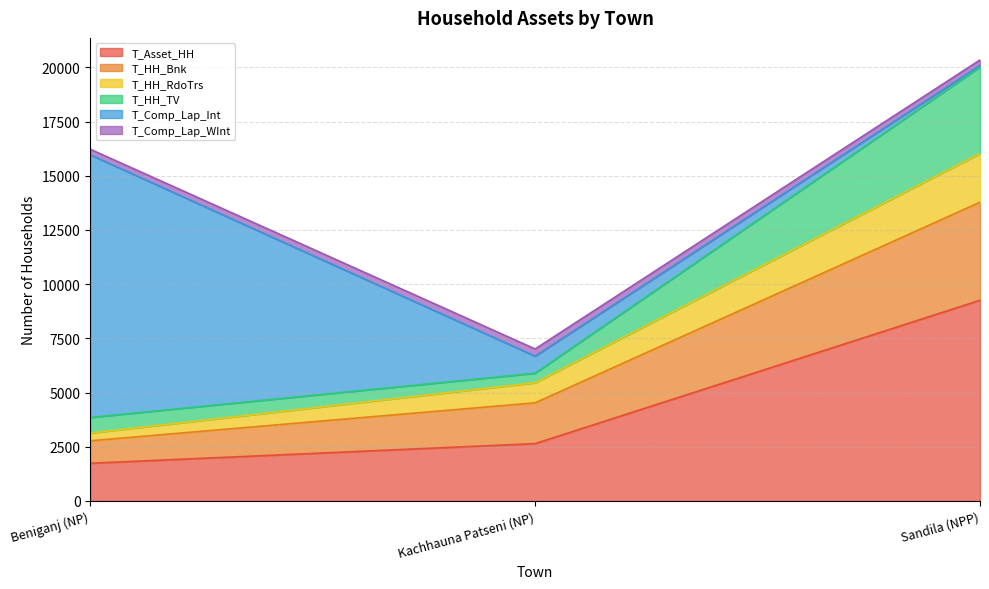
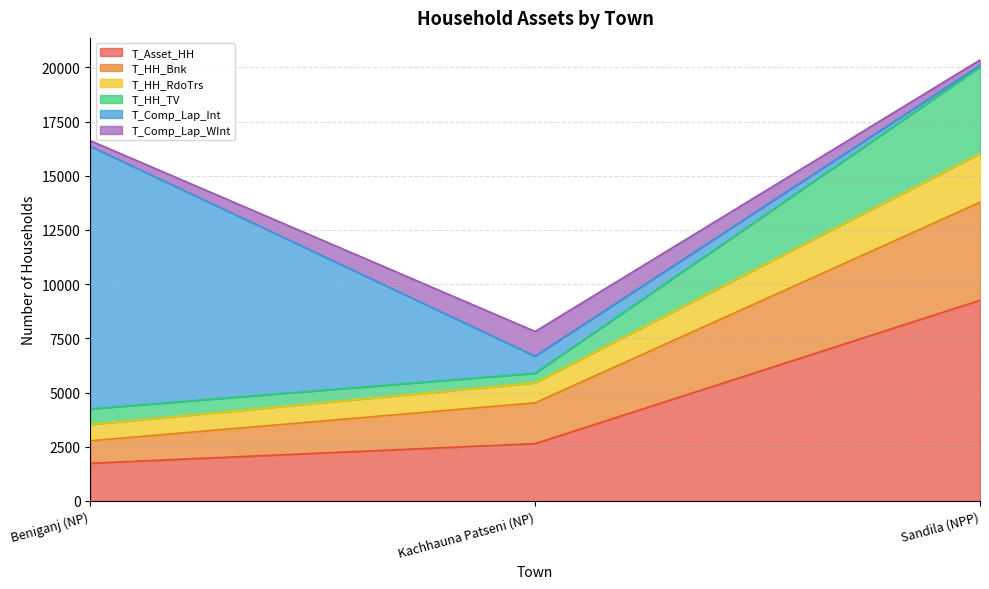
  {
    "T_HH_RdoTrs": {
-     "Beniganj (NP)": 400,
+     "Beniganj (NP)": 800,
      "Kachhauna Patseni (NP)": 900,
      "Sandila (NPP)": 2300
    },
    "T_HH_TV": {
      "Beniganj (NP)": 700,
      "Kachhauna Patseni (NP)": 400
    },
    "T_Comp_Lap_Int": {
      "Beniganj (NP)": 12100,
      "Kachhauna Patseni (NP)": 800
    },
    "T_Comp_Lap_WInt": {
      "Beniganj (NP)": 300,
-     "Kachhauna Patseni (NP)": 300,
+     "Kachhauna Patseni (NP)": 1100,
      "Sandila (NPP)": 200
    }
  }
